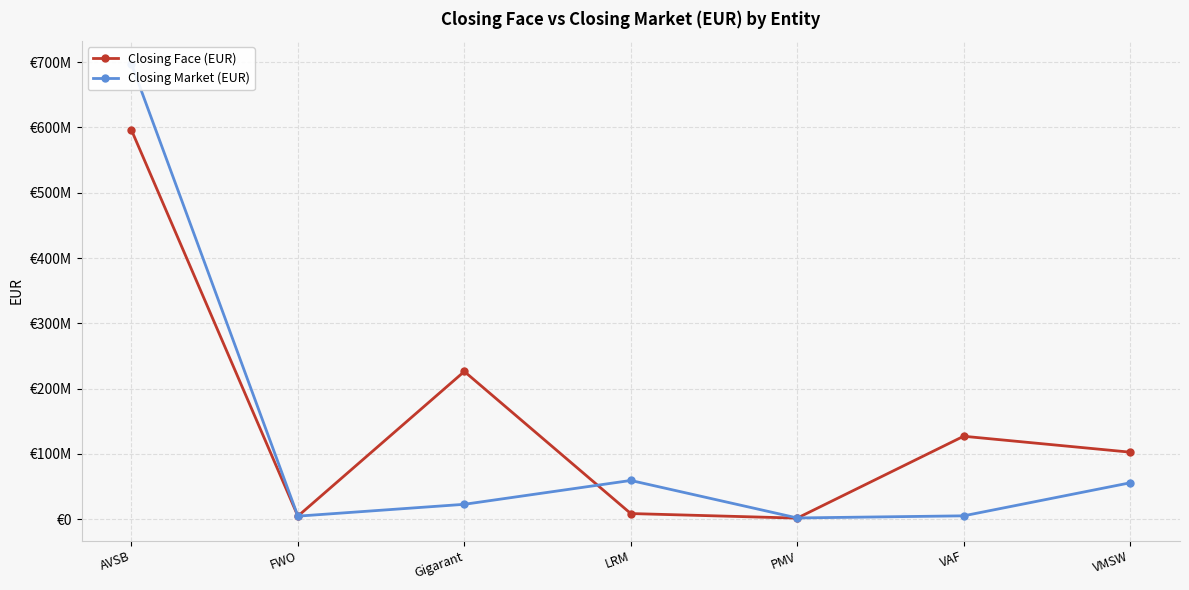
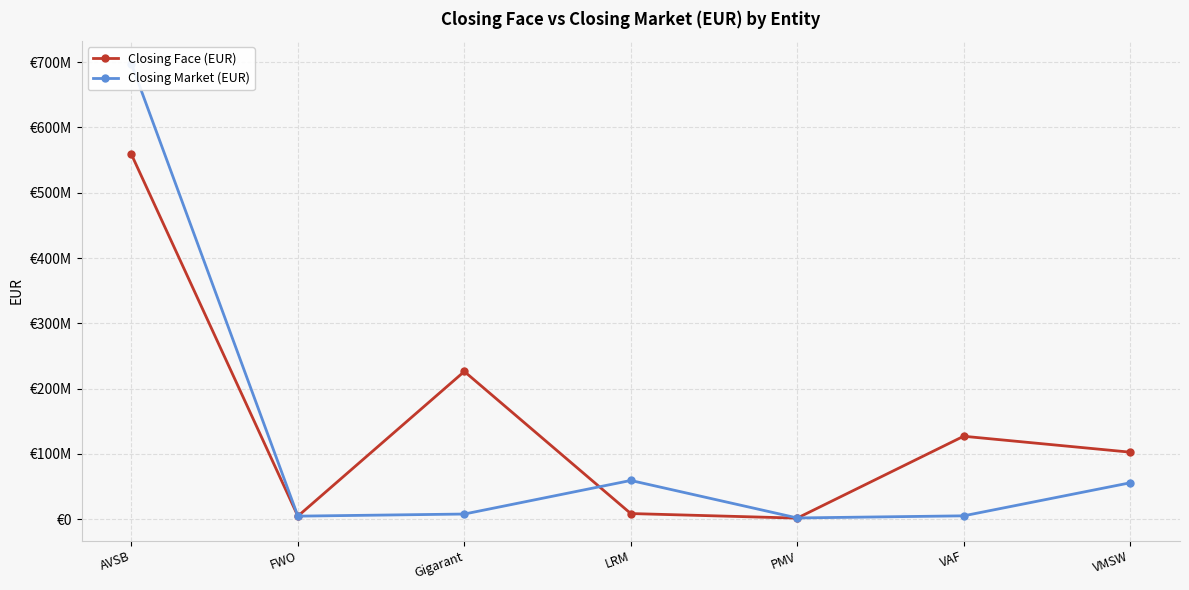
  {
    "Closing Face (EUR)": {
-     "AVSB": "€600000000",
+     "AVSB": "€560000000",
      "Gigarant": "€230000000",
      "LRM": "€10000000",
      "VAF": "€130000000",
      "VMSW": "€100000000"
    },
    "Closing Market (EUR)": {
-     "Gigarant": "€20000000",
+     "Gigarant": "€10000000",
      "LRM": "€60000000",
      "VAF": "€10000000",
      "VMSW": "€60000000"
    }
  }
